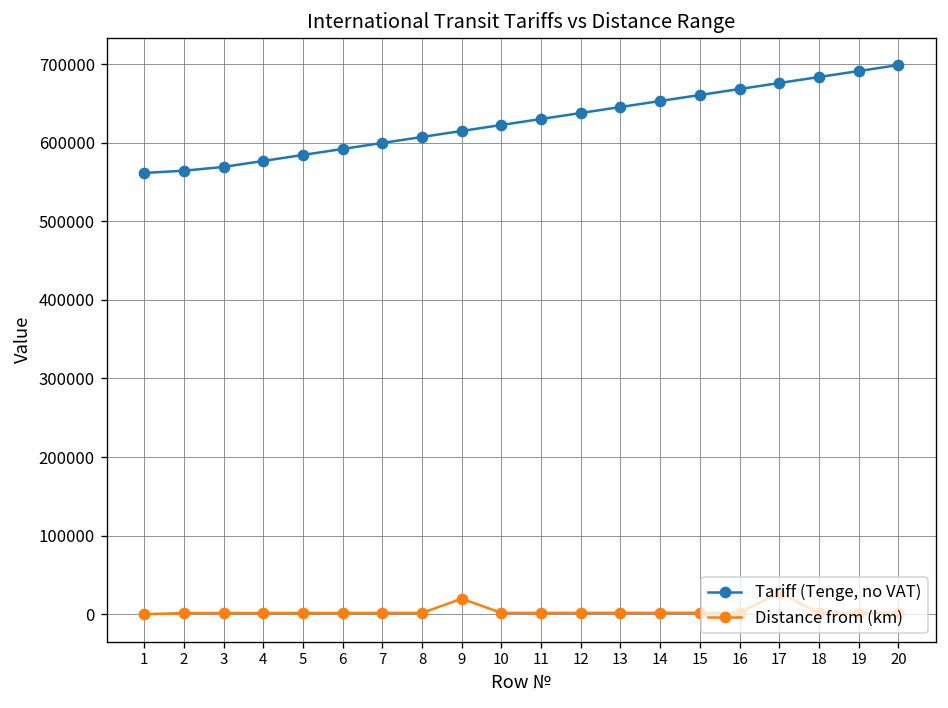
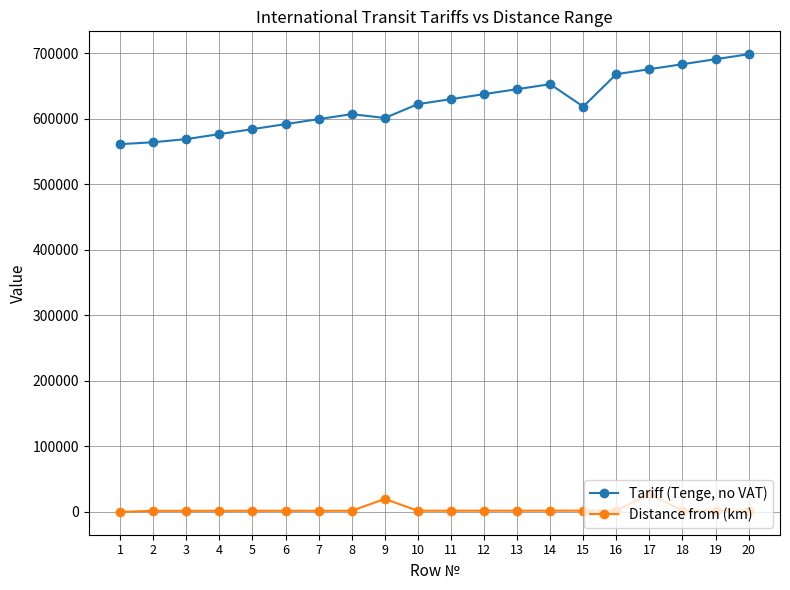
  {
    "Tariff (Tenge, no VAT)": {
      "1": 560000,
      "2": 560000,
      "3": 570000,
      "4": 580000,
      "5": 580000,
      "6": 590000,
      "7": 600000,
      "8": 610000,
-     "9": 610000,
+     "9": 600000,
      "10": 620000,
      "11": 630000,
      "12": 640000,
      "13": 650000,
      "14": 650000,
-     "15": 660000,
+     "15": 620000,
      "16": 670000,
      "17": 680000,
      "18": 680000,
      "19": 690000,
      "20": 700000
    },
    "Distance from (km)": {
      "1": 0,
      "2": 0,
      "3": 0,
      "4": 0,
      "5": 0,
      "6": 0,
      "7": 0,
      "8": 0,
      "9": 20000,
      "10": 0,
      "11": 0,
      "12": 0,
      "13": 0,
      "14": 0,
      "15": 0
    }
  }
